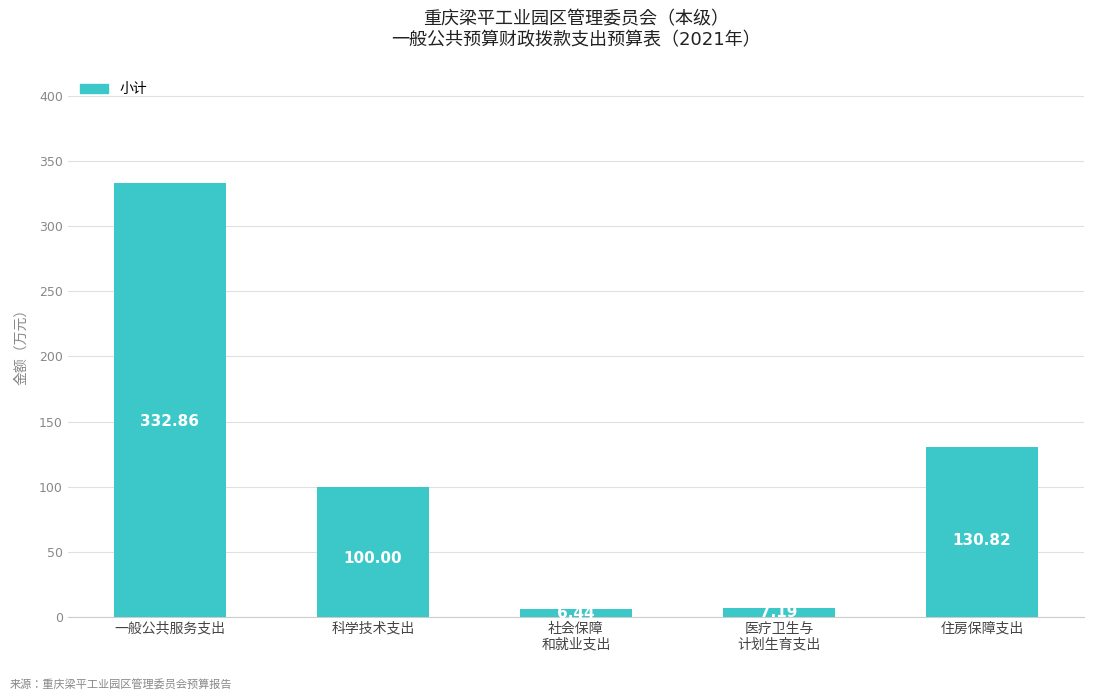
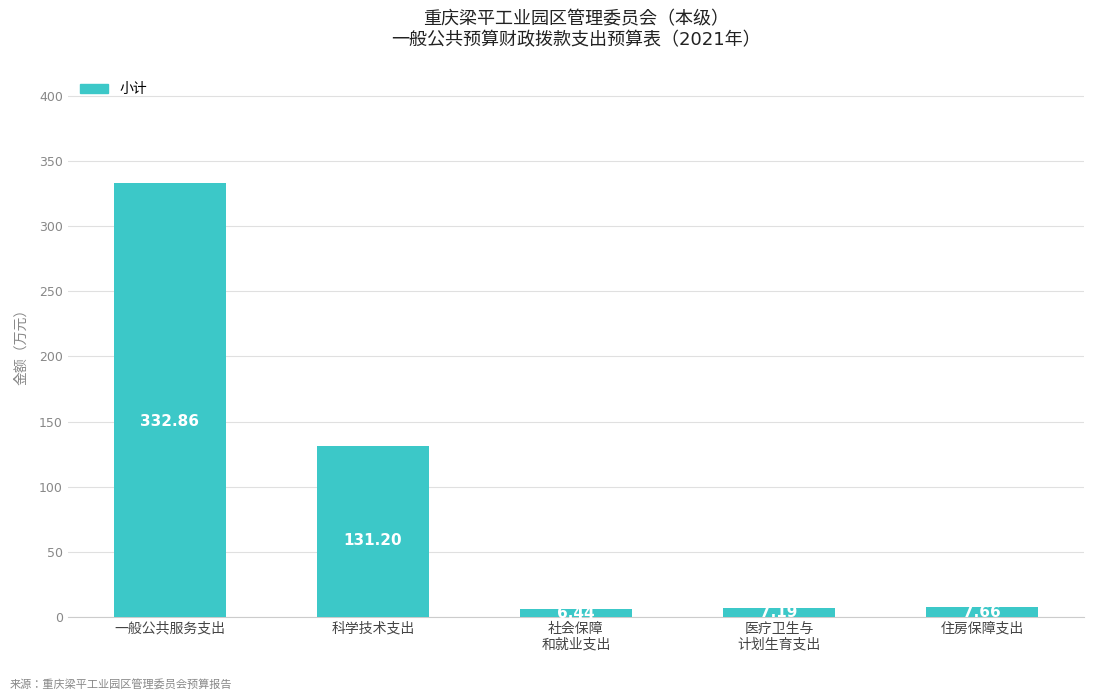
  {
    "一般公共服务支出": 332.86,
-   "科学技术支出": 100.00,
+   "科学技术支出": 131.20,
    "医疗卫生与 计划生育支出": 7.19,
-   "住房保障支出": 130.82
+   "住房保障支出": 7.66
  }
